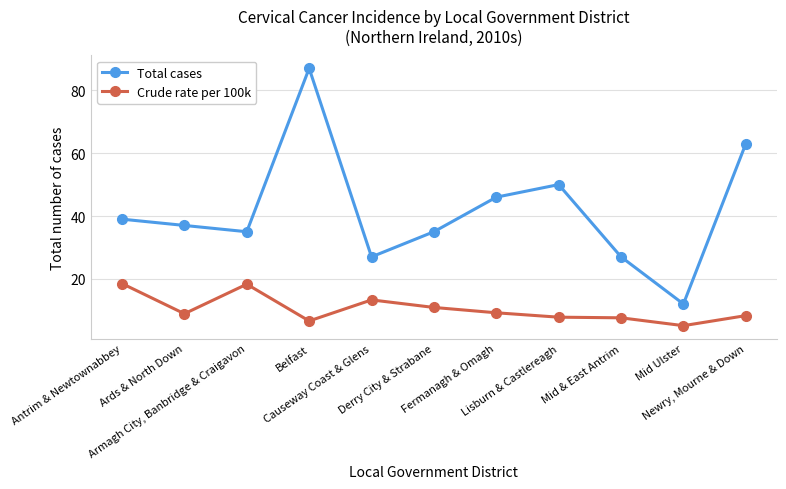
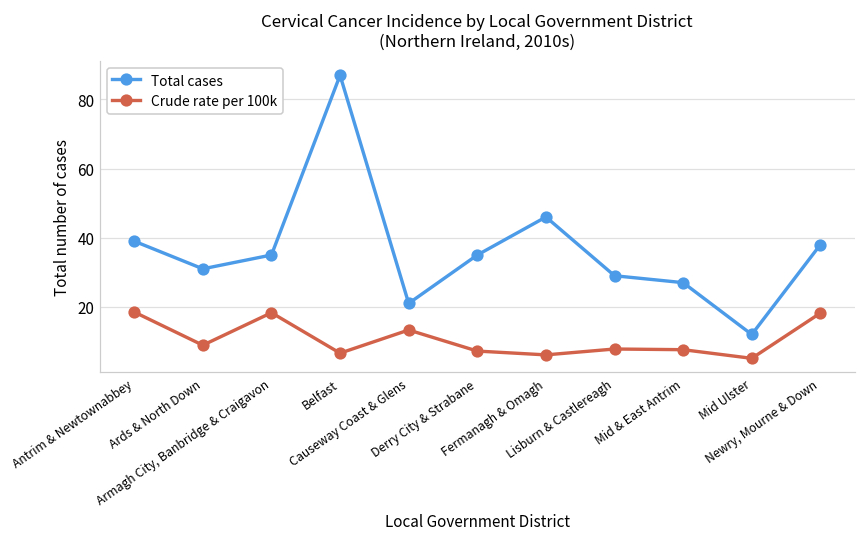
  {
    "Total cases": {
      "Antrim & Newtownabbey": 39,
-     "Ards & North Down": 37,
+     "Ards & North Down": 31,
      "Armagh City, Banbridge & Craigavon": 35,
      "Belfast": 87,
-     "Causeway Coast & Glens": 27,
+     "Causeway Coast & Glens": 21,
      "Derry City & Strabane": 35,
      "Fermanagh & Omagh": 46,
-     "Lisburn & Castlereagh": 50,
+     "Lisburn & Castlereagh": 29,
      "Mid & East Antrim": 27,
      "Mid Ulster": 12,
-     "Newry, Mourne & Down": 63
+     "Newry, Mourne & Down": 38
    },
    "Crude rate per 100k": {
      "Antrim & Newtownabbey": 19,
      "Ards & North Down": 9,
      "Armagh City, Banbridge & Craigavon": 18,
      "Belfast": 7,
      "Causeway Coast & Glens": 13,
-     "Derry City & Strabane": 11,
-     "Fermanagh & Omagh": 9,
+     "Derry City & Strabane": 7,
+     "Fermanagh & Omagh": 6,
      "Lisburn & Castlereagh": 8,
      "Mid & East Antrim": 8,
      "Mid Ulster": 5,
-     "Newry, Mourne & Down": 8
+     "Newry, Mourne & Down": 18
    }
  }
